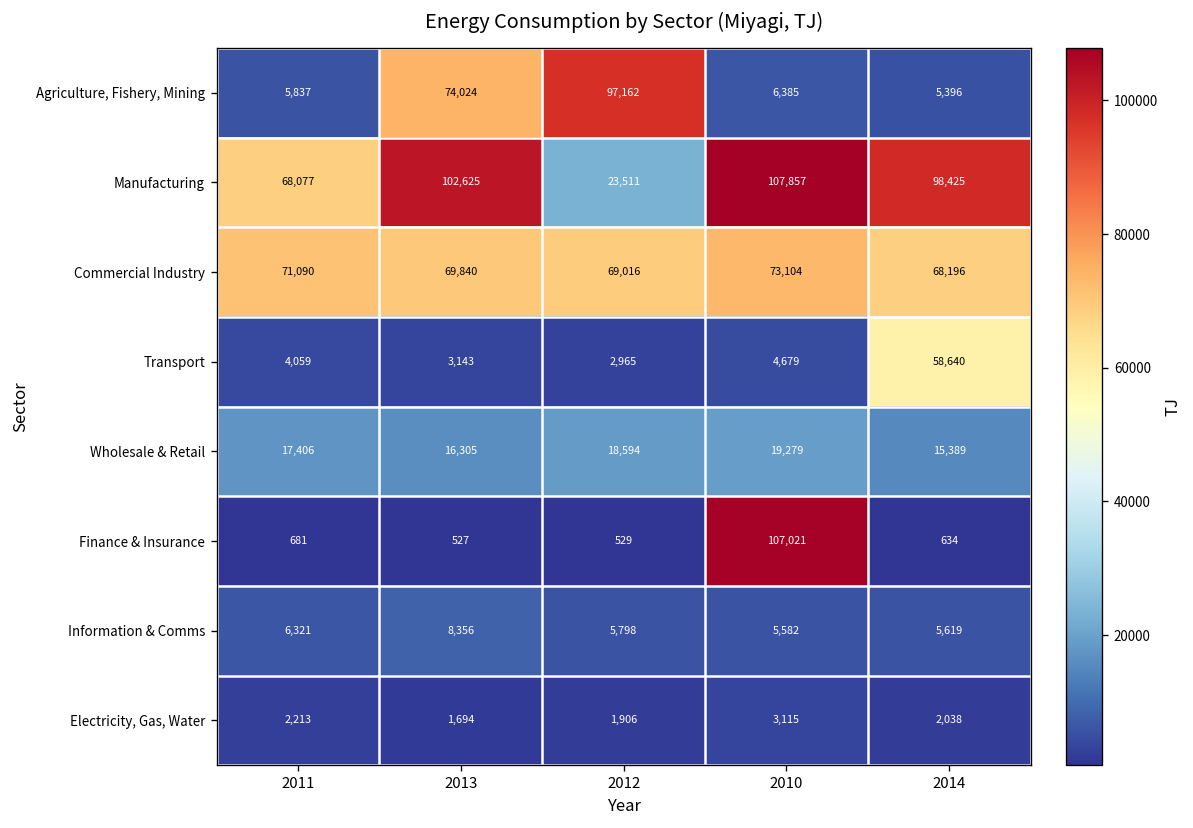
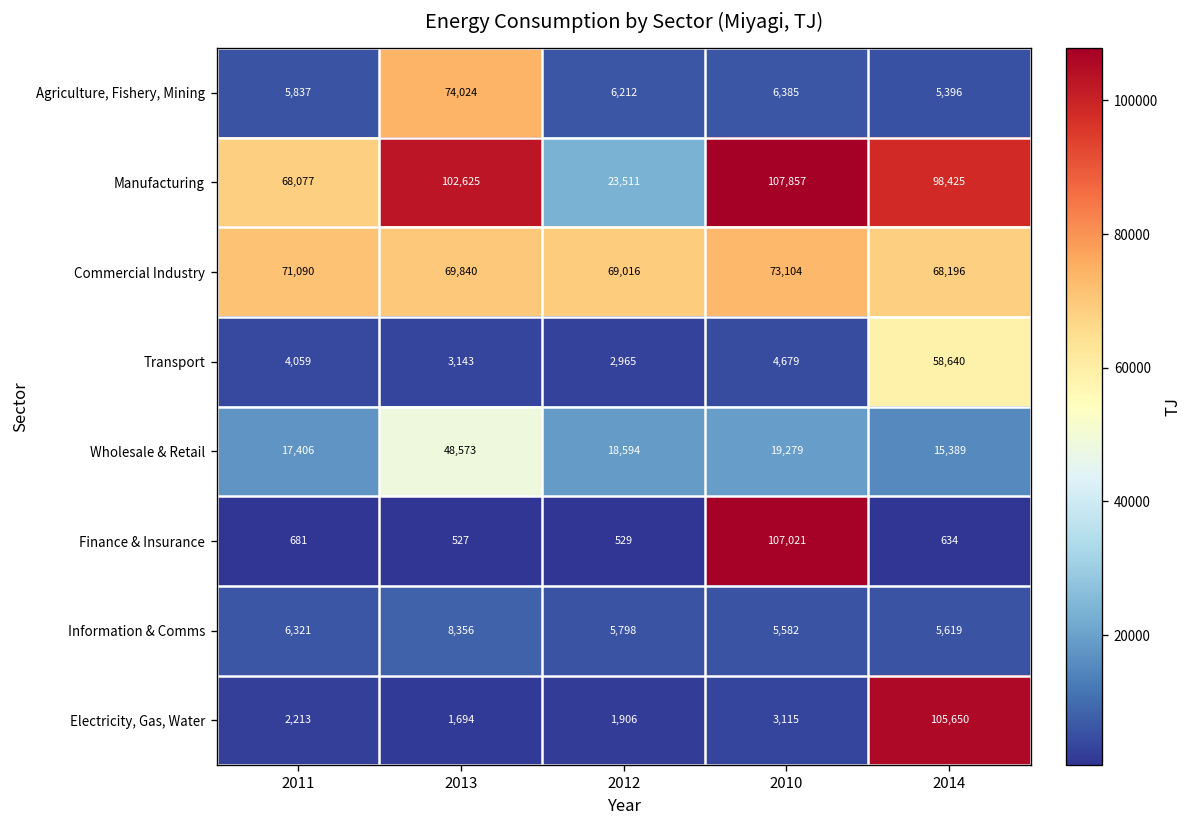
  {
    "Agriculture, Fishery, Mining": {
      "2011": "5,837",
      "2013": "74,024",
-     "2012": "97,162",
+     "2012": "6,212",
      "2010": "6,385",
      "2014": "5,396"
    },
    "Manufacturing": {
      "2011": "68,077",
      "2013": "102,625",
      "2012": "23,511",
      "2010": "107,857",
      "2014": "98,425"
    },
    "Commercial Industry": {
      "2011": "71,090",
      "2013": "69,840",
      "2012": "69,016",
      "2010": "73,104",
      "2014": "68,196"
    },
    "Transport": {
      "2011": "4,059",
      "2013": "3,143",
      "2012": "2,965",
      "2010": "4,679",
      "2014": "58,640"
    },
    "Wholesale & Retail": {
      "2011": "17,406",
-     "2013": "16,305",
+     "2013": "48,573",
      "2012": "18,594",
      "2010": "19,279",
      "2014": "15,389"
    },
    "Finance & Insurance": {
      "2011": "681",
      "2013": "527",
      "2012": "529",
      "2010": "107,021",
      "2014": "634"
    },
    "Information & Comms": {
      "2011": "6,321",
      "2013": "8,356",
      "2012": "5,798",
      "2010": "5,582",
      "2014": "5,619"
    },
    "Electricity, Gas, Water": {
      "2011": "2,213",
      "2013": "1,694",
      "2012": "1,906",
      "2010": "3,115",
-     "2014": "2,038"
+     "2014": "105,650"
    }
  }
